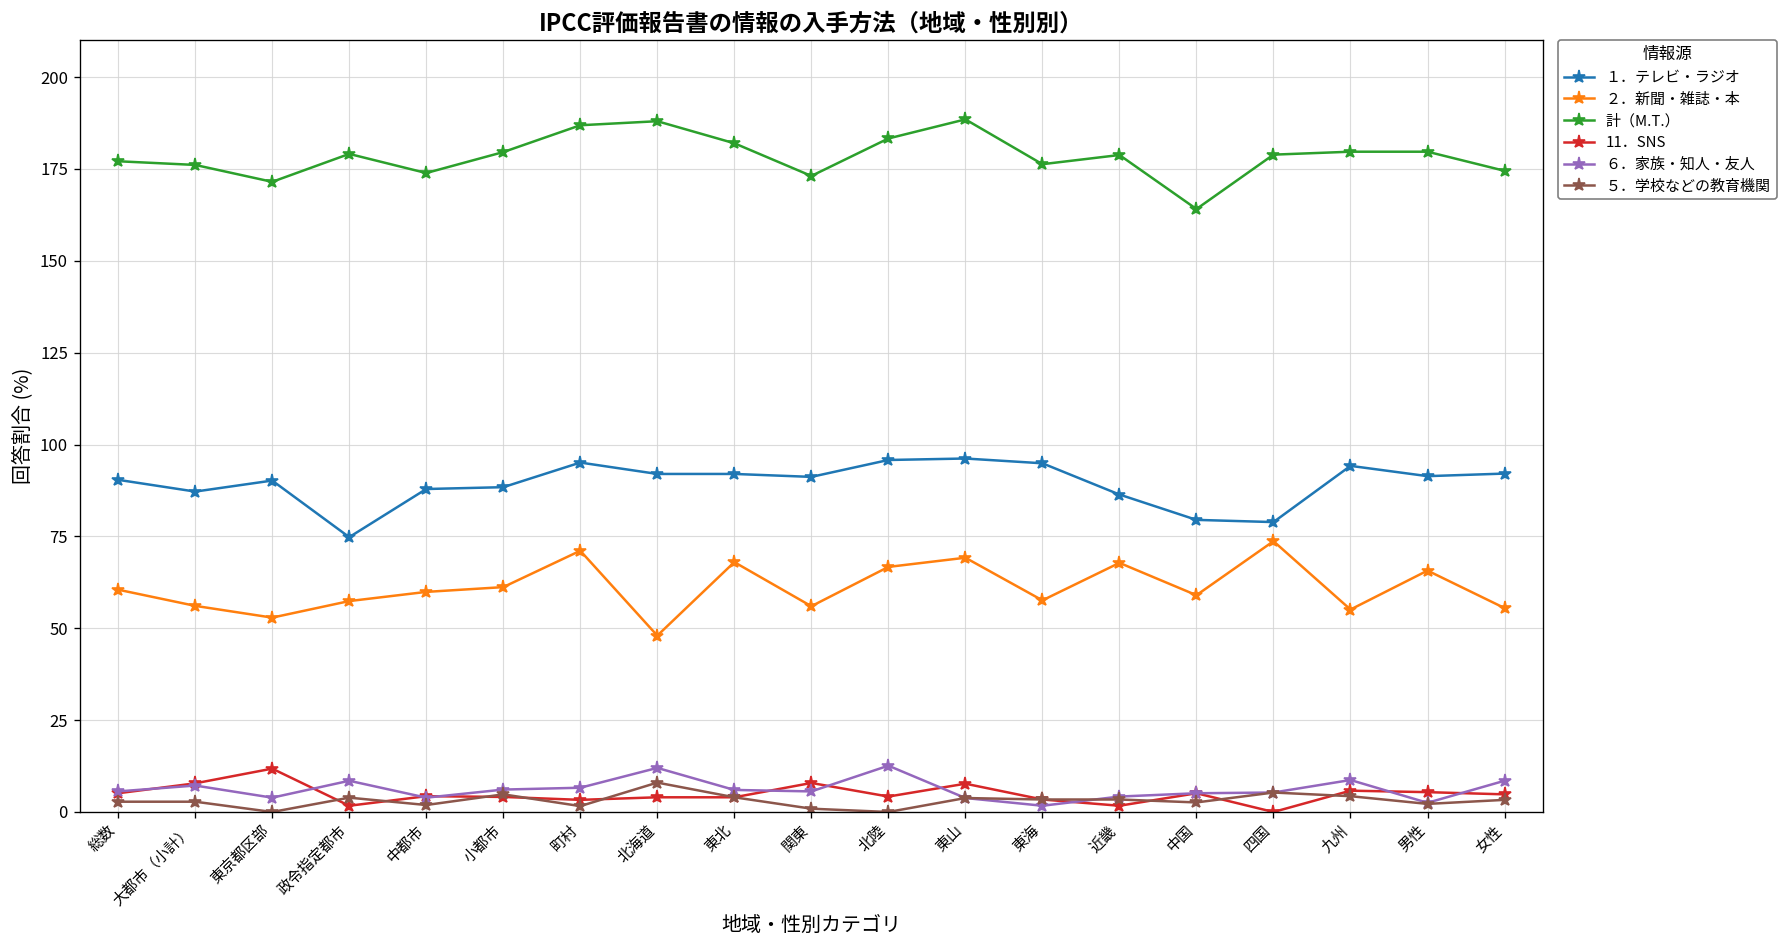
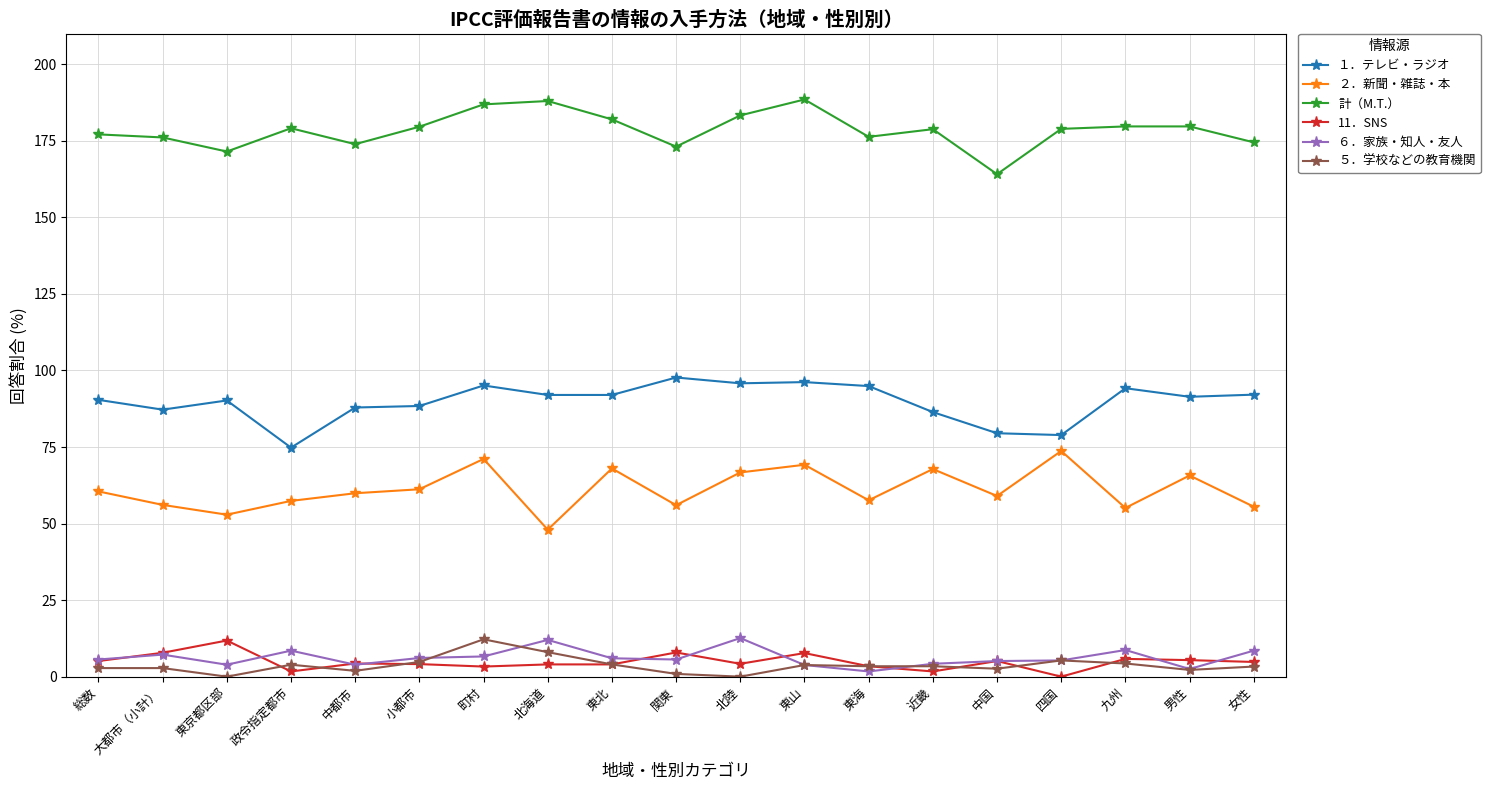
  {
    "１．テレビ・ラジオ": {
      "総数": 90,
      "大都市（小計）": 87,
      "東京都区部": 90,
      "政令指定都市": 75,
      "中都市": 88,
      "小都市": 88,
      "町村": 95,
      "北海道": 92,
      "東北": 92,
-     "関東": 91,
+     "関東": 98,
      "北陸": 96,
      "東山": 96,
      "東海": 95,
      "近畿": 86,
      "中国": 80,
      "四国": 79,
      "九州": 94,
      "男性": 91,
      "女性": 92
    },
    "２．新聞・雑誌・本": {
      "総数": 61,
      "大都市（小計）": 56,
      "東京都区部": 53,
      "政令指定都市": 57,
      "中都市": 60,
      "小都市": 61,
      "町村": 71,
      "北海道": 48,
      "東北": 68,
      "関東": 56,
      "北陸": 67,
      "東山": 69,
      "東海": 58,
      "近畿": 68,
      "中国": 59,
      "四国": 74,
      "九州": 55,
      "男性": 66,
      "女性": 56
    },
    "計（M.T.）": {
      "総数": 177,
      "大都市（小計）": 176,
      "東京都区部": 172,
      "政令指定都市": 179,
      "中都市": 174,
      "小都市": 180,
      "町村": 187,
      "北海道": 188,
      "東北": 182,
      "関東": 173,
      "北陸": 183,
      "東山": 189,
      "東海": 176,
      "近畿": 179,
      "中国": 164,
      "四国": 179,
      "九州": 180,
      "男性": 180,
      "女性": 175
    },
    "11．SNS": {
      "東京都区部": 12,
      "政令指定都市": 2,
      "町村": 3,
      "北海道": 4,
      "関東": 8,
      "北陸": 4,
      "東山": 8,
      "近畿": 2,
      "四国": 0,
      "九州": 6,
      "男性": 5,
      "女性": 5
    },
    "６．家族・知人・友人": {
      "東京都区部": 4,
      "政令指定都市": 9,
      "小都市": 6,
      "町村": 7,
      "北海道": 12,
      "東北": 6,
      "関東": 6,
      "北陸": 13,
      "東海": 2,
      "九州": 9,
      "女性": 9
    },
    "５．学校などの教育機関": {
      "総数": 3,
      "大都市（小計）": 3,
      "東京都区部": 0,
      "政令指定都市": 4,
      "中都市": 2,
-     "町村": 2,
+     "町村": 12,
      "北海道": 8,
      "関東": 1,
      "北陸": 0,
      "中国": 3,
      "九州": 4,
      "女性": 3
    }
  }
